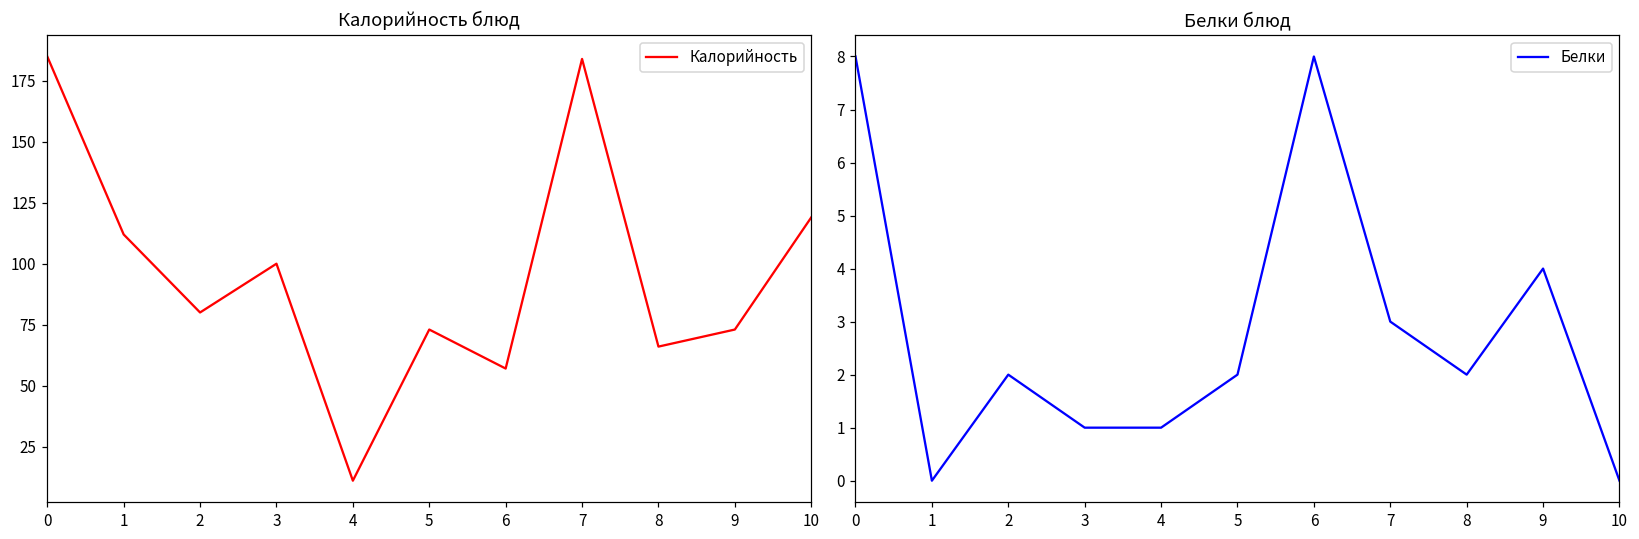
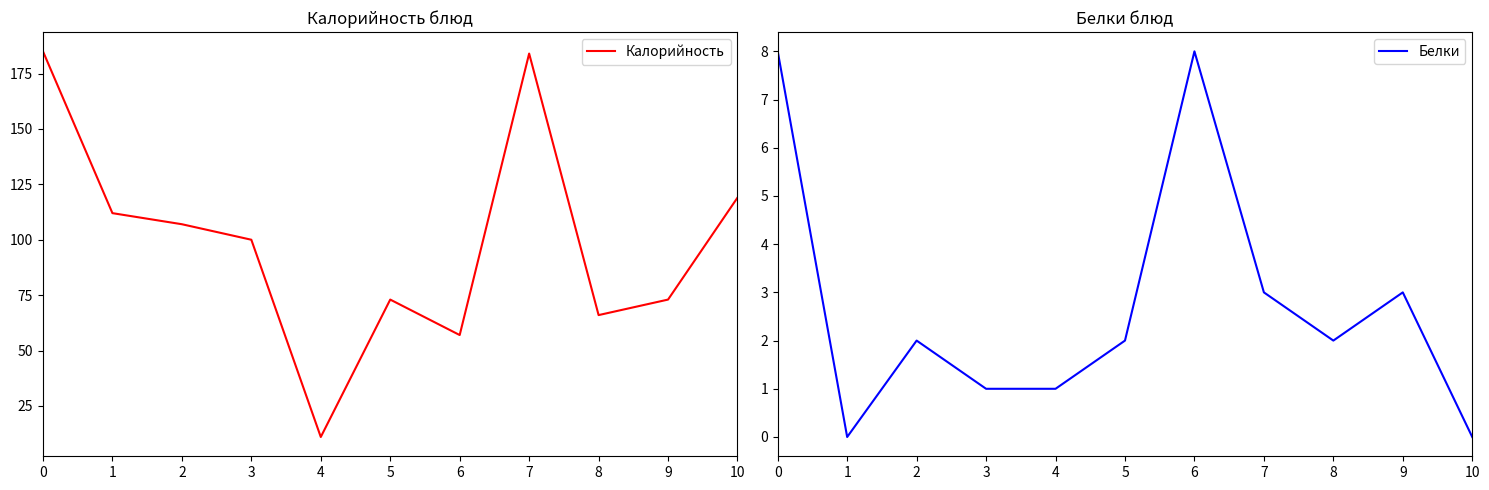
  {
    "Калорийность блюд": {
      "0": 185,
      "1": 112,
-     "2": 80,
+     "2": 107,
      "3": 100,
      "4": 11,
      "5": 73,
      "6": 57,
      "7": 184,
      "8": 66,
      "9": 73,
      "10": 119
    },
    "Белки блюд": {
      "0": 8,
      "1": 0,
      "2": 2,
      "3": 1,
      "4": 1,
      "5": 2,
      "6": 8,
      "7": 3,
      "8": 2,
-     "9": 4,
+     "9": 3,
      "10": 0
    }
  }
